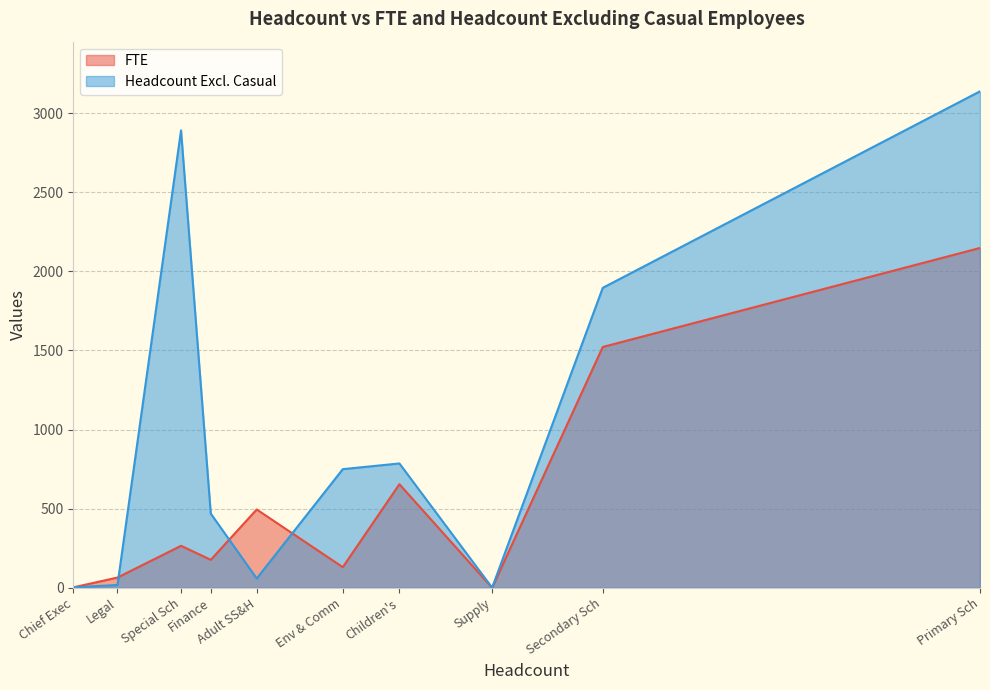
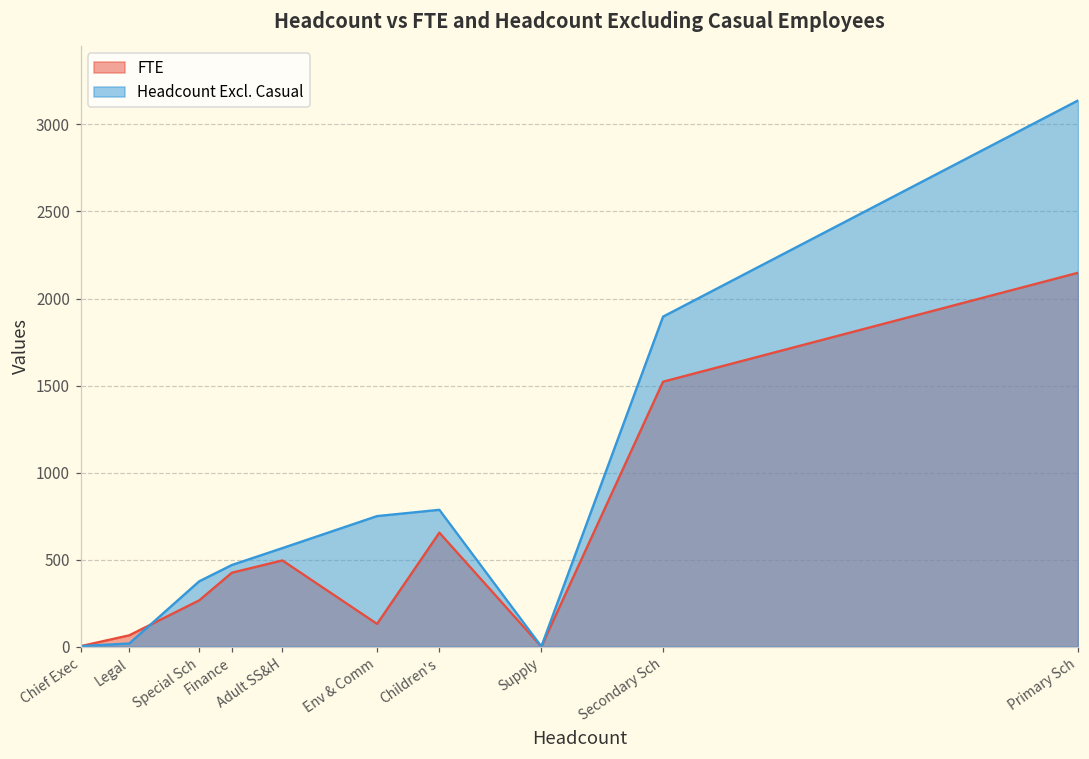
  {
    "FTE": {
      "Legal": 60,
      "Special Sch": 270,
-     "Finance": 180,
+     "Finance": 420,
      "Adult SS&H": 500,
      "Env & Comm": 130,
      "Children's": 650,
      "Secondary Sch": 1520,
      "Primary Sch": 2150
    },
    "Headcount Excl. Casual": {
      "Legal": 20,
-     "Special Sch": 2890,
+     "Special Sch": 380,
      "Finance": 470,
-     "Adult SS&H": 60,
+     "Adult SS&H": 570,
      "Env & Comm": 750,
      "Children's": 790,
      "Secondary Sch": 1900,
      "Primary Sch": 3140
    }
  }
